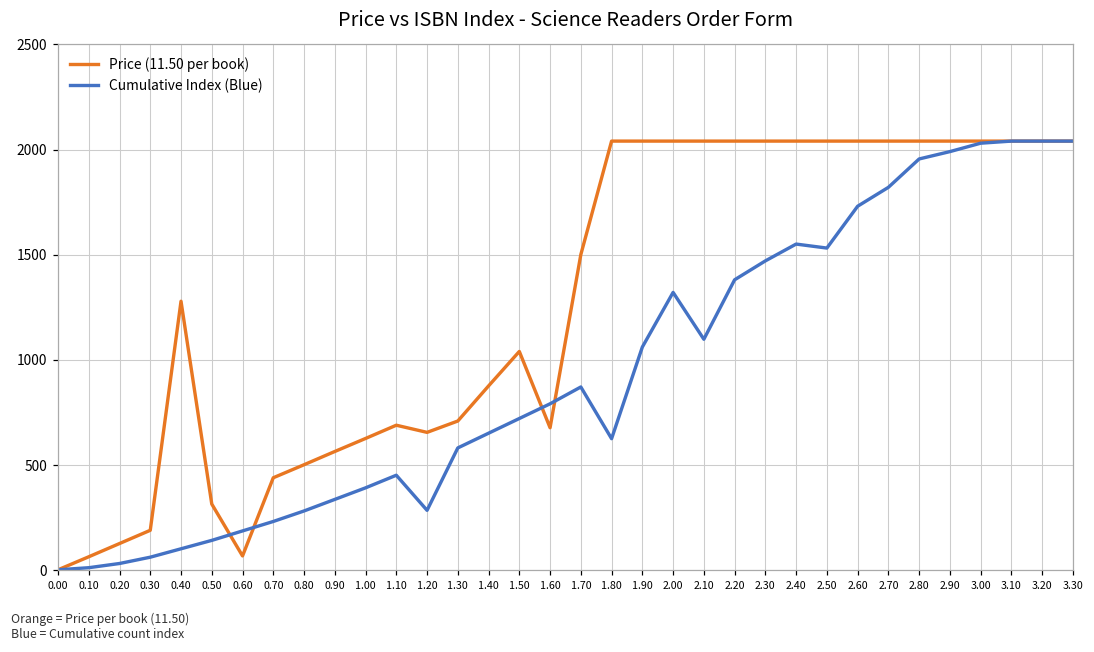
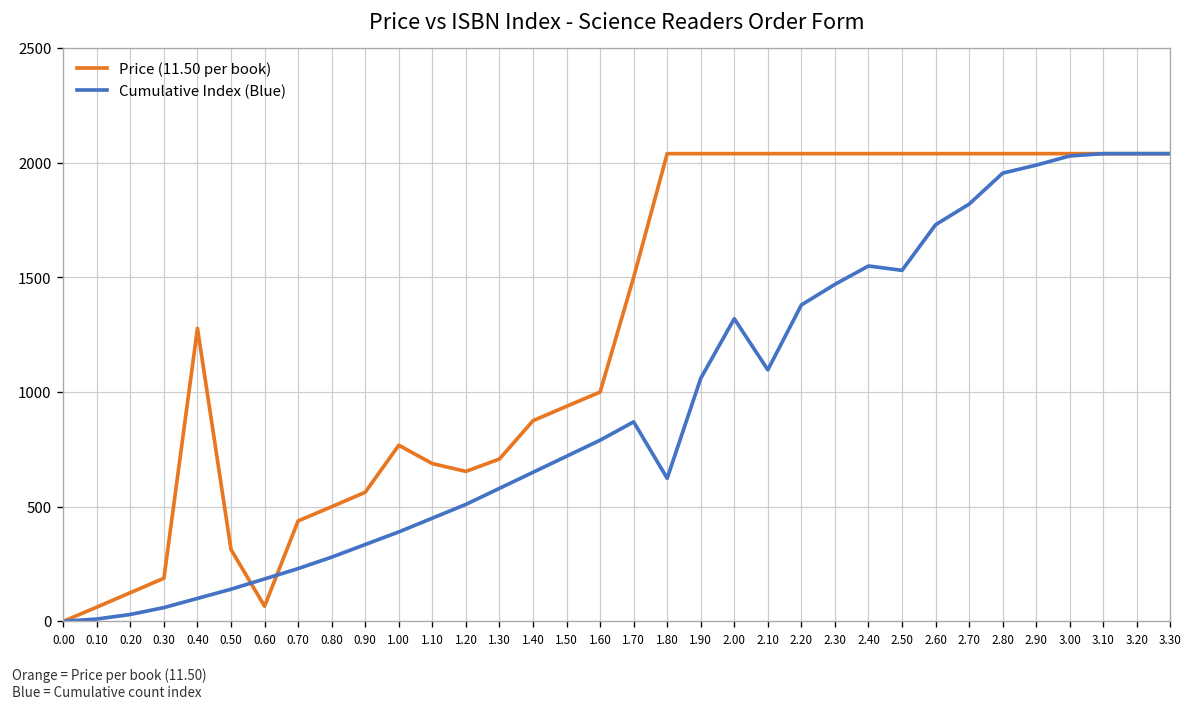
  {
    "Price (11.50 per book)": {
      "0.10": 60,
      "0.20": 130,
      "0.30": 190,
      "0.40": 1280,
      "0.50": 310,
      "0.60": 70,
      "0.70": 440,
      "0.80": 500,
      "0.90": 560,
-     "1.00": 630,
+     "1.00": 770,
      "1.10": 690,
      "1.20": 650,
      "1.30": 710,
      "1.40": 880,
-     "1.50": 1040,
-     "1.60": 680,
+     "1.50": 940,
+     "1.60": 1000,
      "1.70": 1500,
      "1.80": 2040,
      "1.90": 2040,
      "2.00": 2040,
      "2.10": 2040,
      "2.20": 2040,
      "2.30": 2040,
      "2.40": 2040,
      "2.50": 2040,
      "2.60": 2040,
      "2.70": 2040,
      "2.80": 2040,
      "2.90": 2040
    },
    "Cumulative Index (Blue)": {
      "0.10": 10,
      "0.20": 30,
      "0.30": 60,
      "0.40": 100,
      "0.50": 140,
      "0.60": 190,
      "0.70": 230,
      "0.80": 280,
      "0.90": 340,
      "1.00": 390,
      "1.10": 450,
-     "1.20": 280,
+     "1.20": 510,
      "1.30": 580,
      "1.40": 650,
      "1.50": 720,
      "1.60": 790,
      "1.70": 870,
      "1.80": 620,
      "1.90": 1060,
      "2.00": 1320,
      "2.10": 1100,
      "2.20": 1380,
      "2.30": 1470,
      "2.40": 1550,
      "2.50": 1530,
      "2.60": 1730,
      "2.70": 1820,
      "2.80": 1960,
      "2.90": 1990
    }
  }
